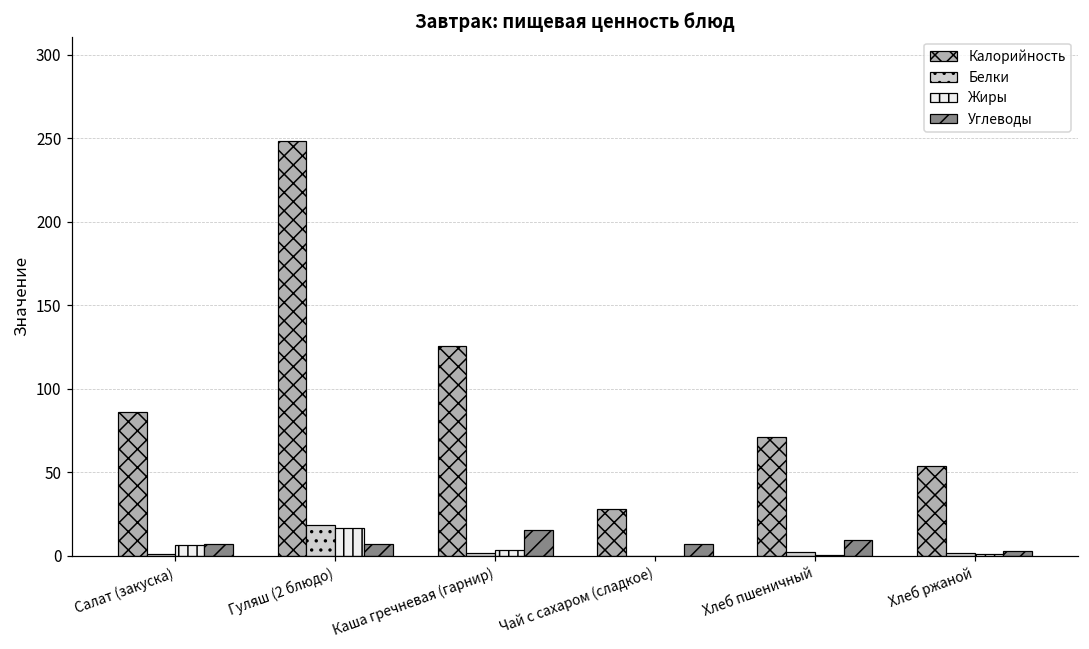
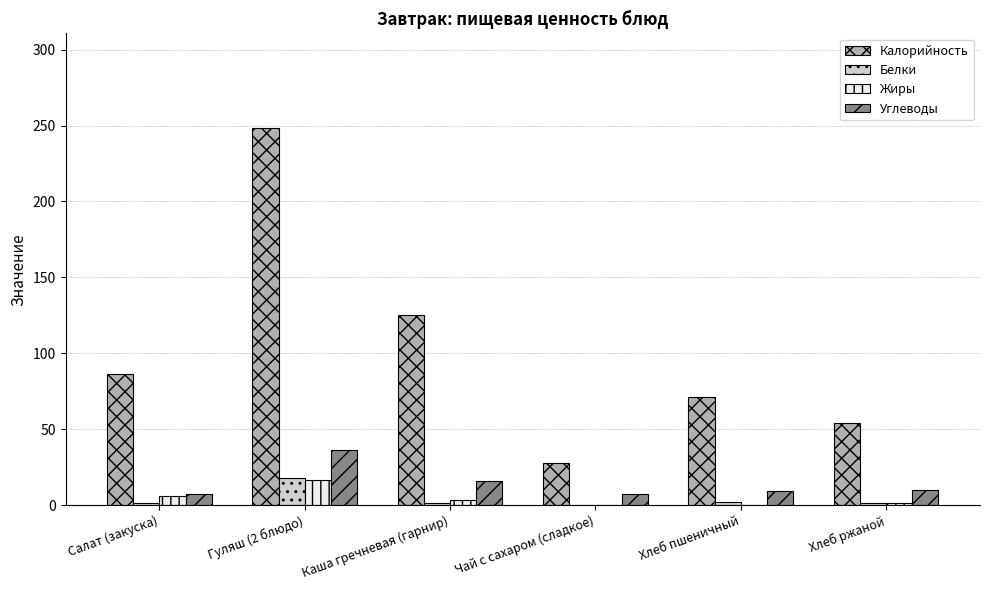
  {
    "Углеводы": {
      "Салат (закуска)": 7,
-     "Гуляш (2 блюдо)": 7,
+     "Гуляш (2 блюдо)": 36,
      "Каша гречневая (гарнир)": 16,
      "Чай с сахаром (сладкое)": 7,
      "Хлеб пшеничный": 9,
-     "Хлеб ржаной": 3
+     "Хлеб ржаной": 10
    }
  }
